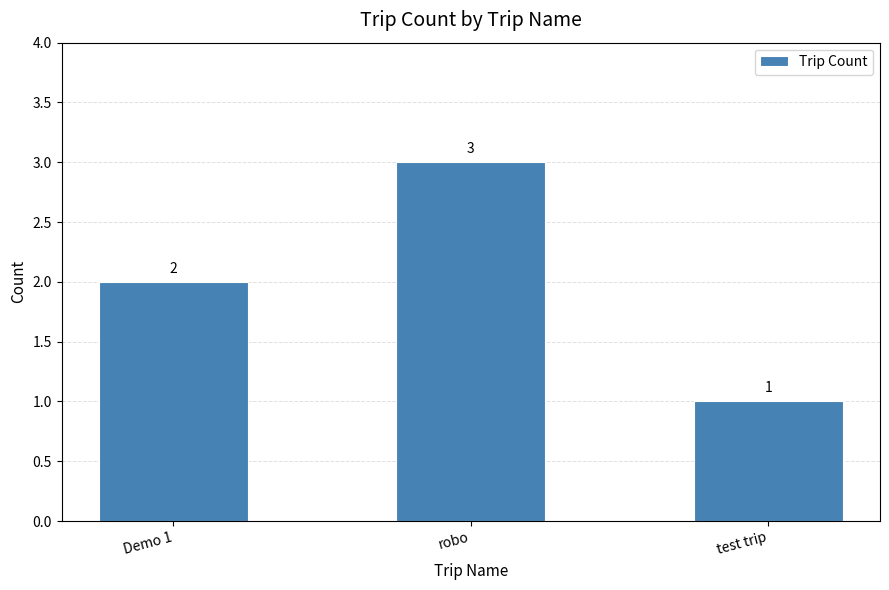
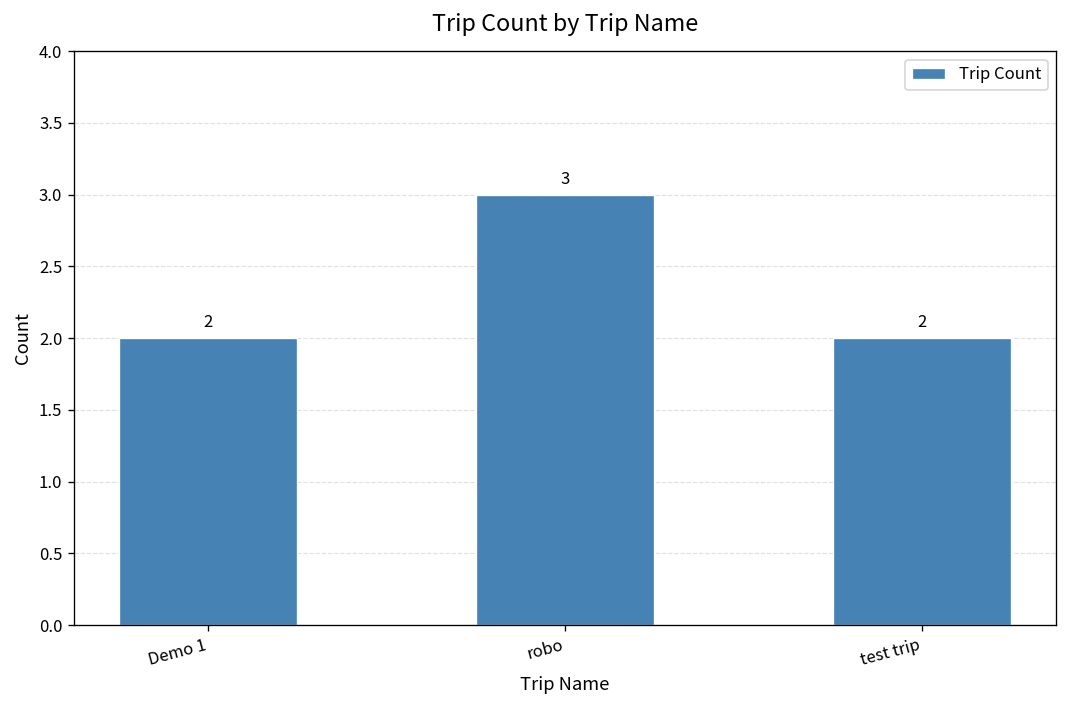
  {
    "Demo 1": 2,
    "robo": 3,
-   "test trip": 1
+   "test trip": 2
  }
